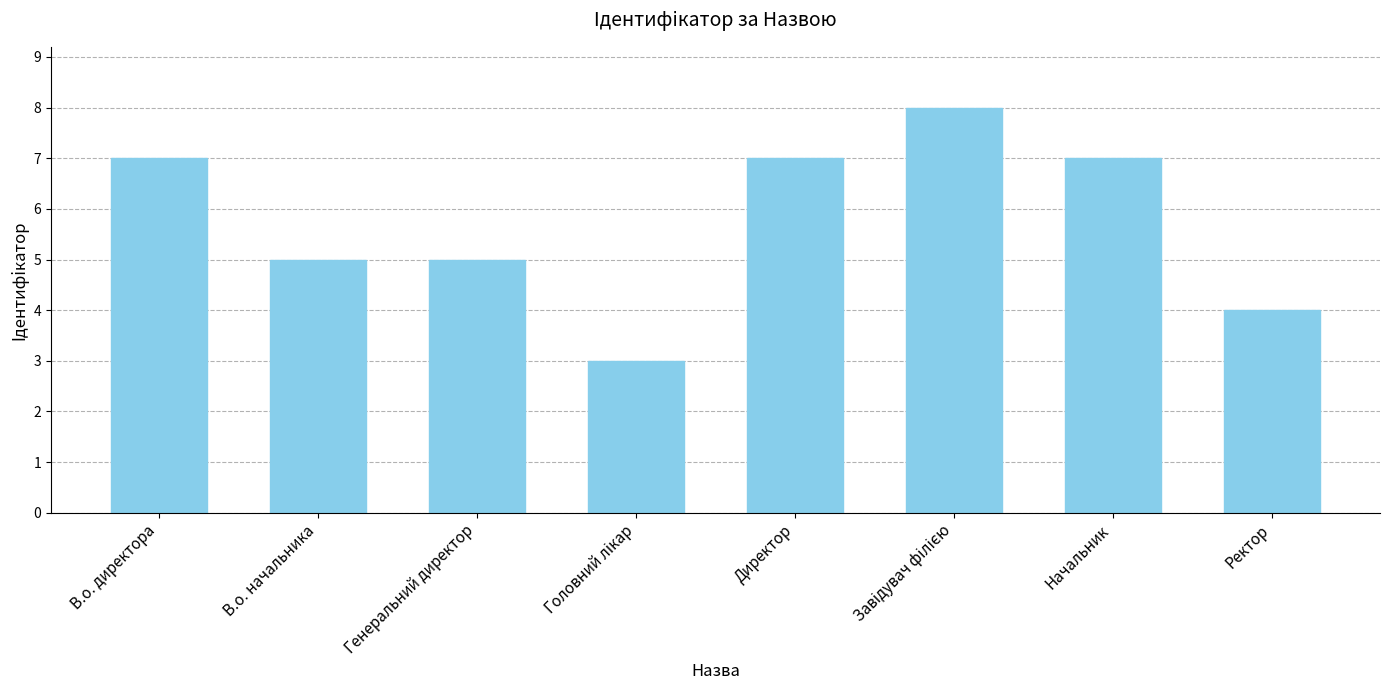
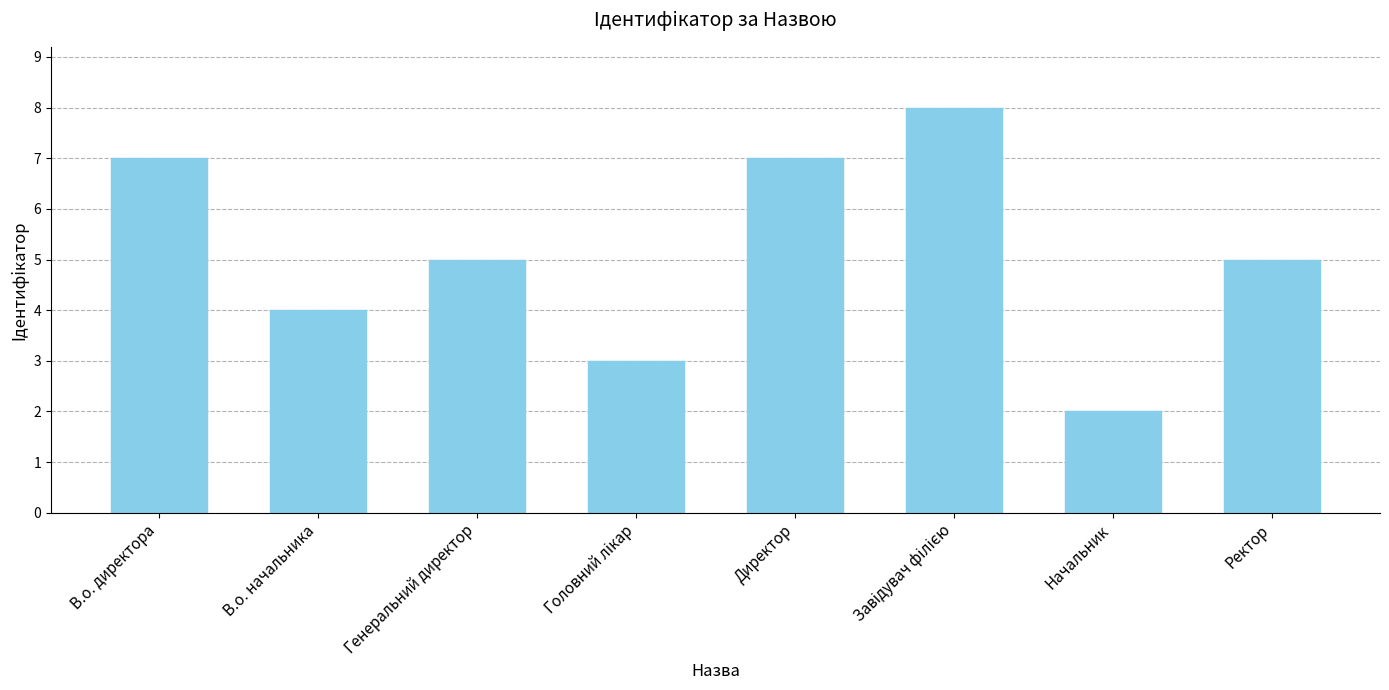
  {
    "В.о. директора": 7,
-   "В.о. начальника": 5,
+   "В.о. начальника": 4,
    "Генеральний директор": 5,
    "Головний лікар": 3,
    "Директор": 7,
    "Завідувач філією": 8,
-   "Начальник": 7,
-   "Ректор": 4
+   "Начальник": 2,
+   "Ректор": 5
  }
